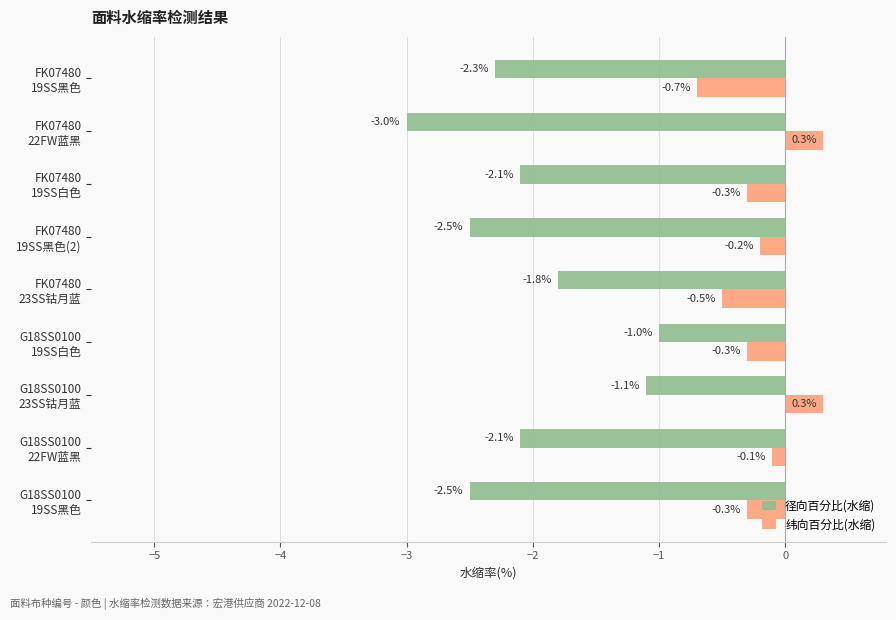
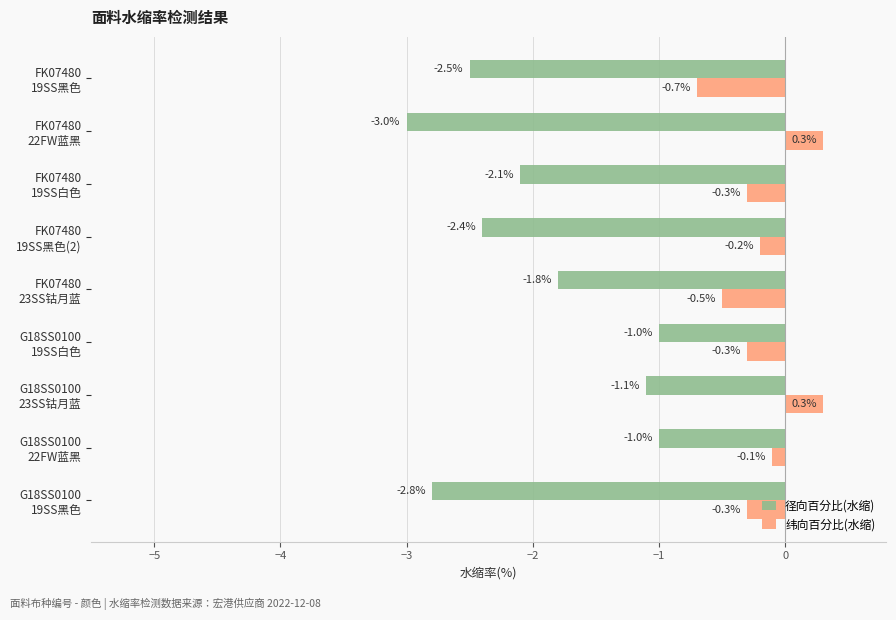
  {
    "径向百分比(水缩)": {
-     "FK07480 19SS黑色": "-2.3%",
+     "FK07480 19SS黑色": "-2.5%",
      "FK07480 22FW蓝黑": "-3.0%",
      "FK07480 19SS白色": "-2.1%",
-     "FK07480 19SS黑色(2)": "-2.5%",
+     "FK07480 19SS黑色(2)": "-2.4%",
      "FK07480 23SS钴月蓝": "-1.8%",
      "G18SS0100 19SS白色": "-1.0%",
      "G18SS0100 23SS钴月蓝": "-1.1%",
-     "G18SS0100 22FW蓝黑": "-2.1%",
-     "G18SS0100 19SS黑色": "-2.5%"
+     "G18SS0100 22FW蓝黑": "-1.0%",
+     "G18SS0100 19SS黑色": "-2.8%"
    },
    "纬向百分比(水缩)": {
      "FK07480 19SS黑色": "-0.7%",
      "FK07480 22FW蓝黑": "0.3%",
      "FK07480 19SS白色": "-0.3%",
      "FK07480 19SS黑色(2)": "-0.2%",
      "FK07480 23SS钴月蓝": "-0.5%",
      "G18SS0100 19SS白色": "-0.3%",
      "G18SS0100 23SS钴月蓝": "0.3%",
      "G18SS0100 22FW蓝黑": "-0.1%",
      "G18SS0100 19SS黑色": "-0.3%"
    }
  }
